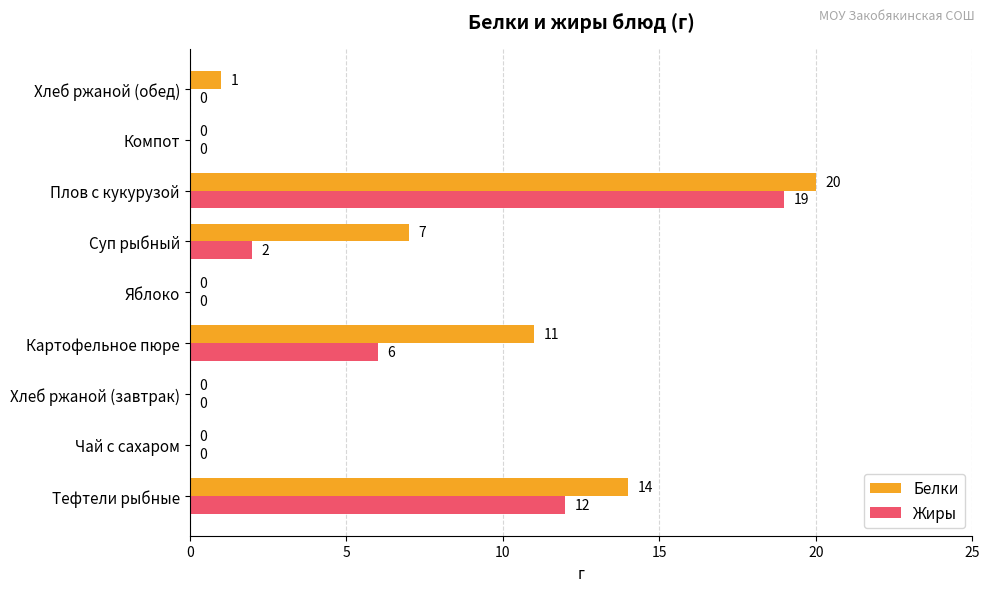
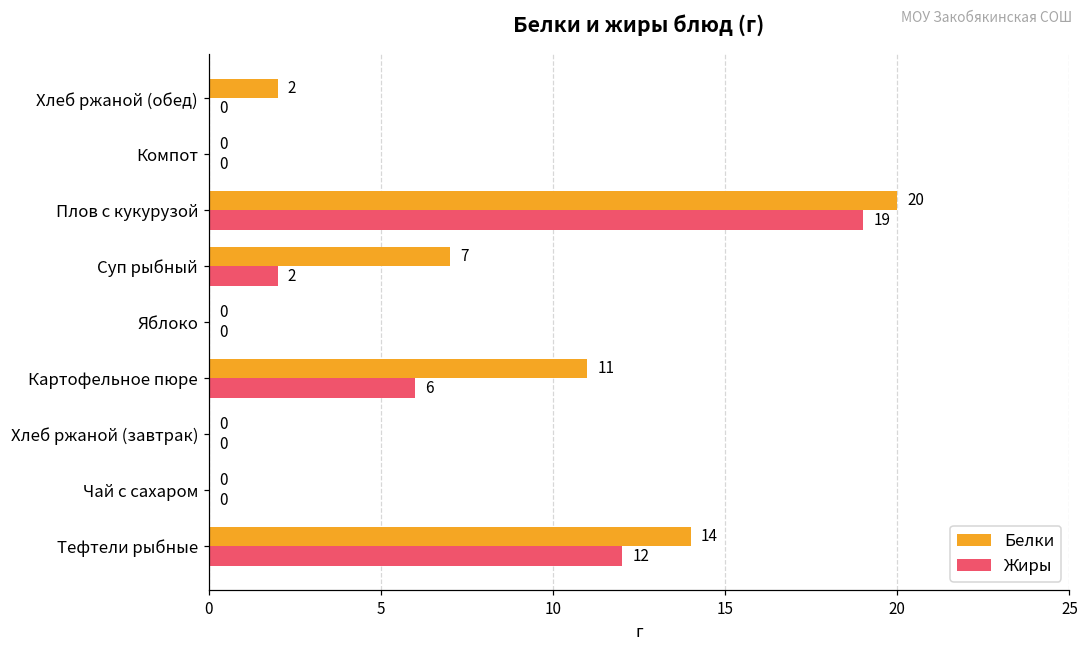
  {
    "Белки": {
-     "Хлеб ржаной (обед)": 1,
+     "Хлеб ржаной (обед)": 2,
      "Компот": 0,
      "Плов с кукурузой": 20,
      "Суп рыбный": 7,
      "Яблоко": 0,
      "Картофельное пюре": 11,
      "Хлеб ржаной (завтрак)": 0,
      "Чай с сахаром": 0,
      "Тефтели рыбные": 14
    },
    "Жиры": {
      "Хлеб ржаной (обед)": 0,
      "Компот": 0,
      "Плов с кукурузой": 19,
      "Суп рыбный": 2,
      "Яблоко": 0,
      "Картофельное пюре": 6,
      "Хлеб ржаной (завтрак)": 0,
      "Чай с сахаром": 0,
      "Тефтели рыбные": 12
    }
  }
